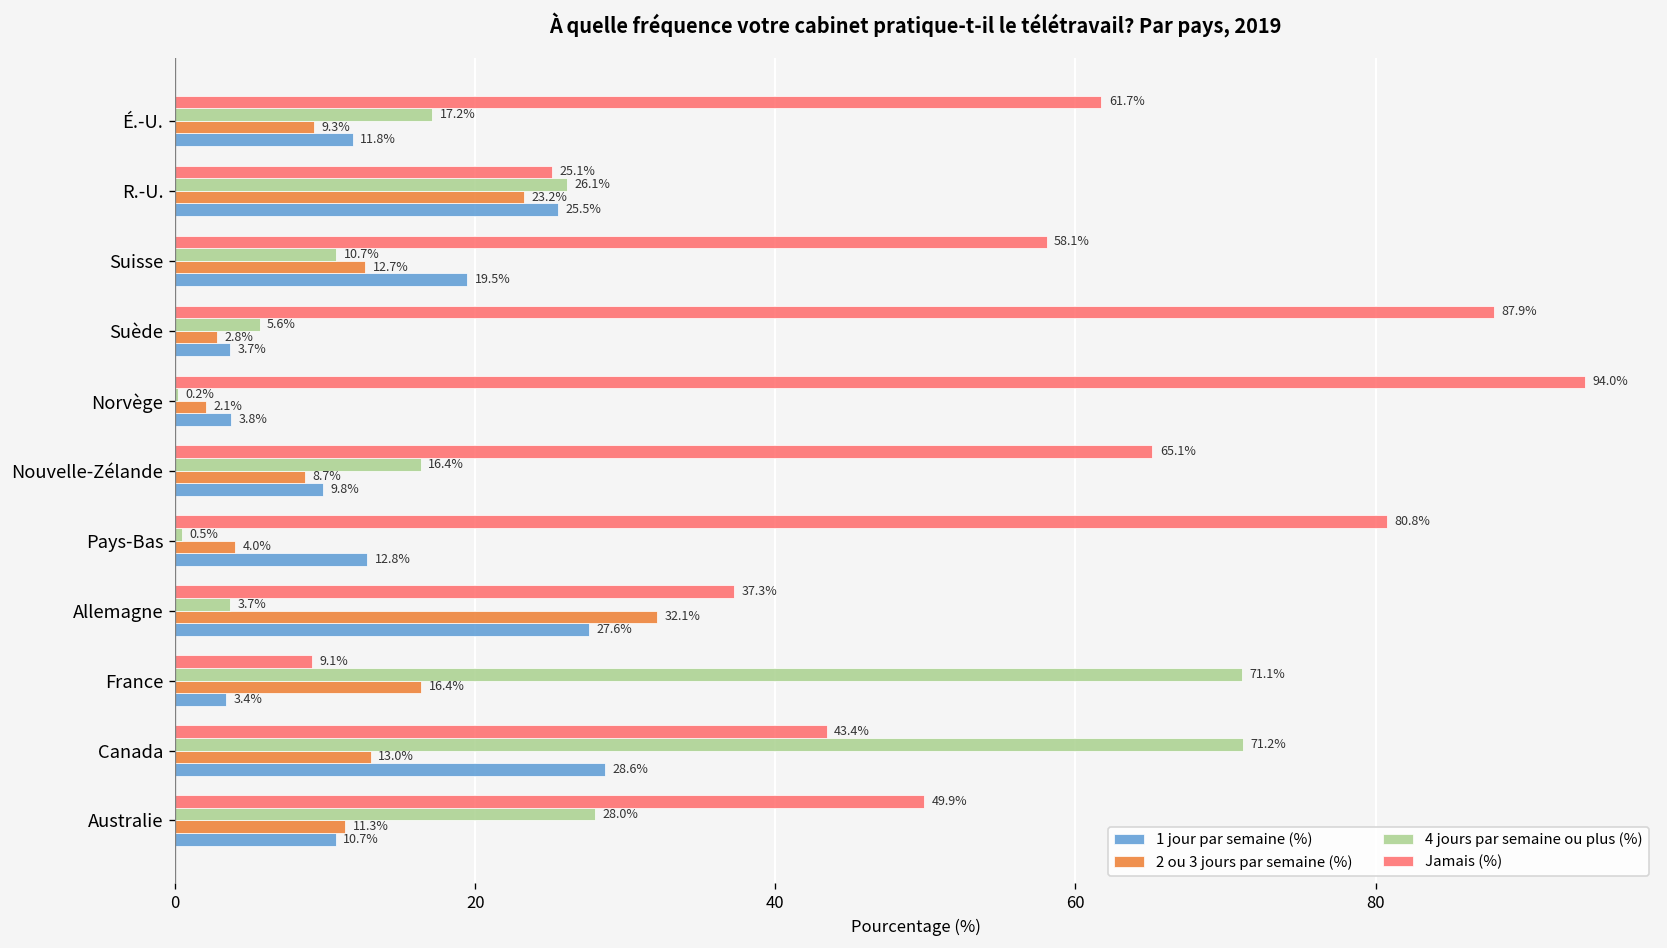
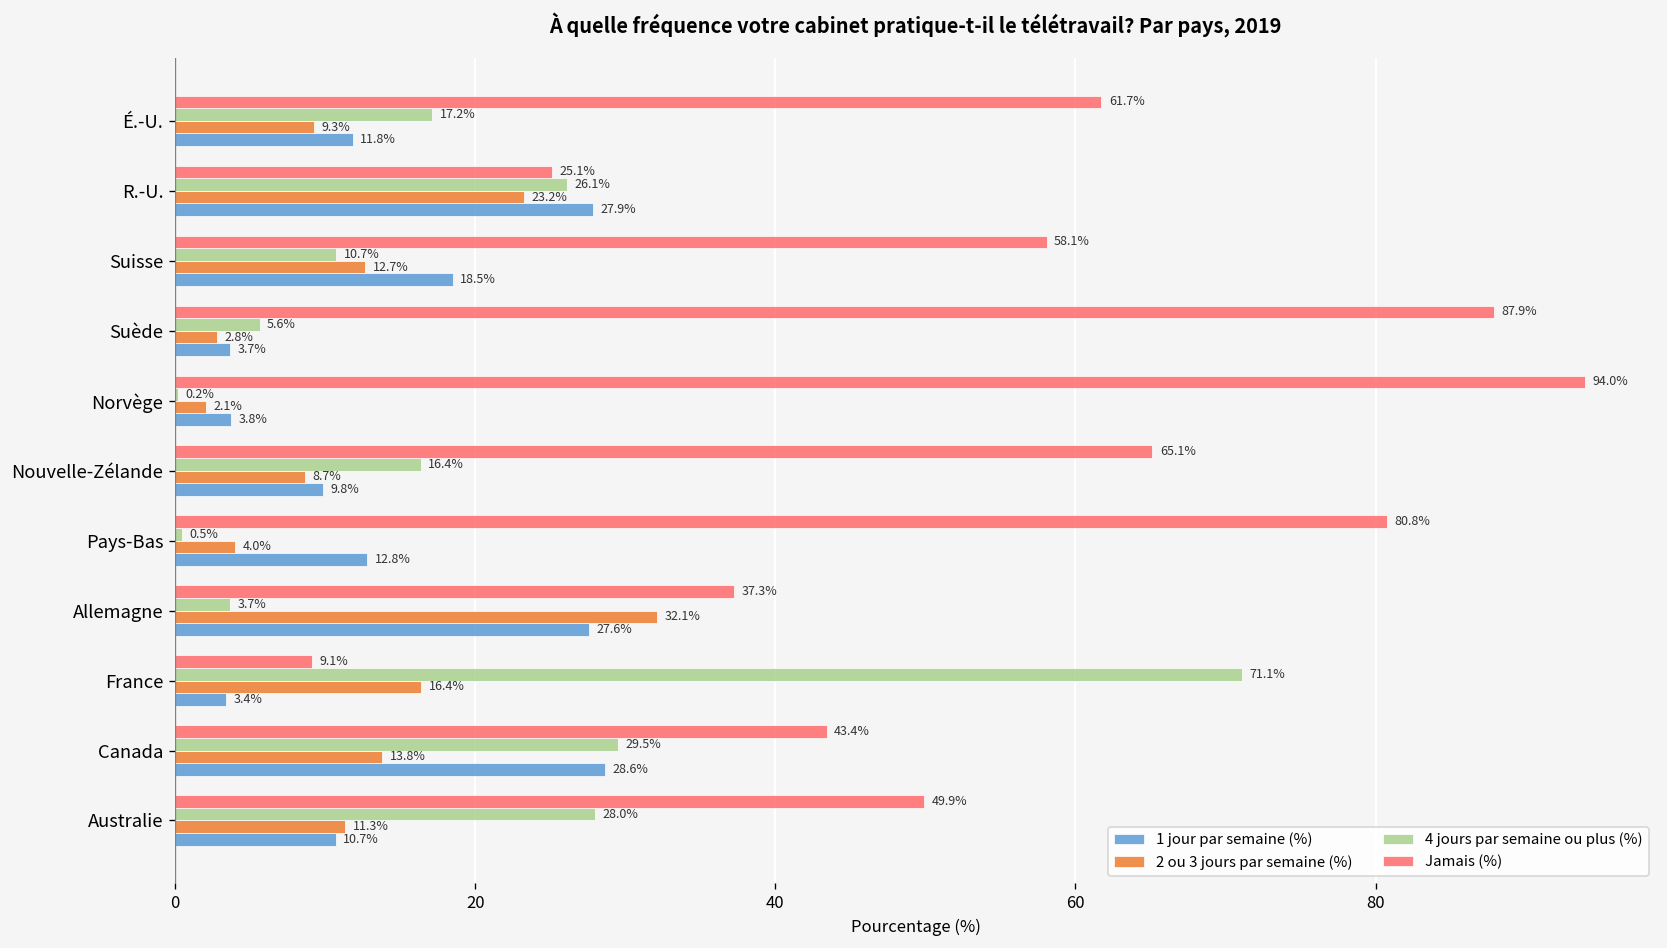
  {
    "1 jour par semaine (%)": {
      "É.-U.": "11.8%",
-     "R.-U.": "25.5%",
-     "Suisse": "19.5%",
+     "R.-U.": "27.9%",
+     "Suisse": "18.5%",
      "Suède": "3.7%",
      "Norvège": "3.8%",
      "Nouvelle-Zélande": "9.8%",
      "Pays-Bas": "12.8%",
      "Allemagne": "27.6%",
      "France": "3.4%",
      "Canada": "28.6%",
      "Australie": "10.7%"
    },
    "2 ou 3 jours par semaine (%)": {
      "É.-U.": "9.3%",
      "R.-U.": "23.2%",
      "Suisse": "12.7%",
      "Suède": "2.8%",
      "Norvège": "2.1%",
      "Nouvelle-Zélande": "8.7%",
      "Pays-Bas": "4.0%",
      "Allemagne": "32.1%",
      "France": "16.4%",
-     "Canada": "13.0%",
+     "Canada": "13.8%",
      "Australie": "11.3%"
    },
    "4 jours par semaine ou plus (%)": {
      "É.-U.": "17.2%",
      "R.-U.": "26.1%",
      "Suisse": "10.7%",
      "Suède": "5.6%",
      "Norvège": "0.2%",
      "Nouvelle-Zélande": "16.4%",
      "Pays-Bas": "0.5%",
      "Allemagne": "3.7%",
      "France": "71.1%",
-     "Canada": "71.2%",
+     "Canada": "29.5%",
      "Australie": "28.0%"
    },
    "Jamais (%)": {
      "É.-U.": "61.7%",
      "R.-U.": "25.1%",
      "Suisse": "58.1%",
      "Suède": "87.9%",
      "Norvège": "94.0%",
      "Nouvelle-Zélande": "65.1%",
      "Pays-Bas": "80.8%",
      "Allemagne": "37.3%",
      "France": "9.1%",
      "Canada": "43.4%",
      "Australie": "49.9%"
    }
  }
